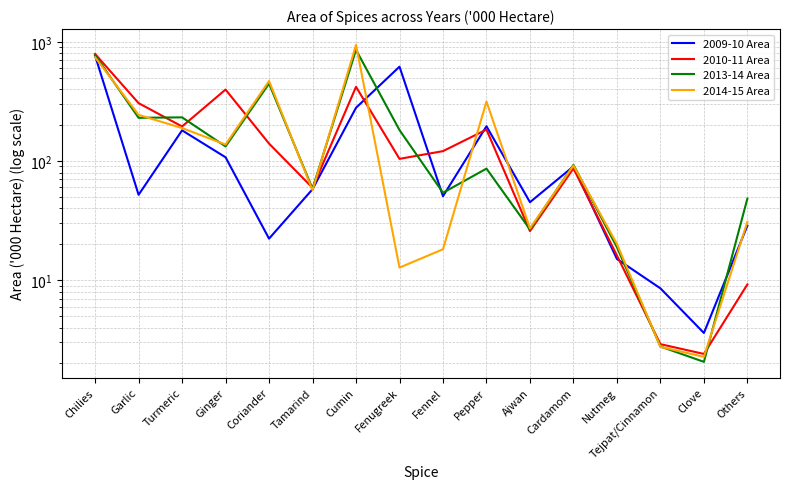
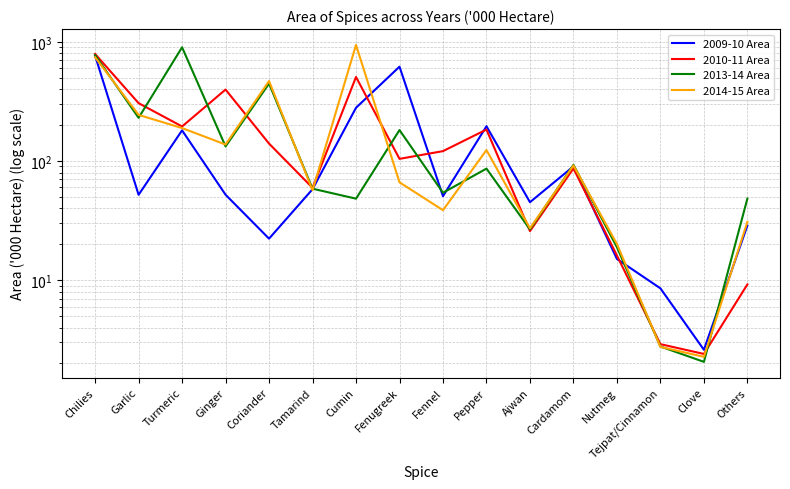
  {
    "2009-10 Area": {
      "Garlic": 50,
-     "Ginger": 110,
+     "Ginger": 50,
      "Coriander": 22,
      "Cumin": 280,
      "Fenugreek": 600,
      "Fennel": 51,
      "Pepper": 200,
      "Ajwan": 45,
      "Nutmeg": 15,
      "Tejpat/Cinnamon": 9,
-     "Clove": 3.6,
+     "Clove": 2.6,
      "Others": 29
    },
    "2010-11 Area": {
      "Garlic": 310,
      "Ginger": 400,
      "Coriander": 140,
-     "Cumin": 420,
+     "Cumin": 510,
      "Fenugreek": 100,
      "Fennel": 120,
      "Pepper": 180,
      "Nutmeg": 16,
      "Clove": 2.4,
      "Others": 9
    },
    "2013-14 Area": {
      "Garlic": 230,
-     "Turmeric": 230,
+     "Turmeric": 900,
      "Coriander": 450,
-     "Cumin": 900,
+     "Cumin": 48,
      "Fenugreek": 180,
      "Fennel": 50,
      "Pepper": 90,
      "Nutmeg": 19,
      "Clove": 2,
      "Others": 48
    },
    "2014-15 Area": {
      "Garlic": 240,
      "Coriander": 470,
      "Cumin": 900,
-     "Fenugreek": 13,
-     "Fennel": 18,
-     "Pepper": 320,
+     "Fenugreek": 70,
+     "Fennel": 39,
+     "Pepper": 120,
      "Nutmeg": 20,
      "Clove": 2.3,
      "Others": 31
    }
  }
